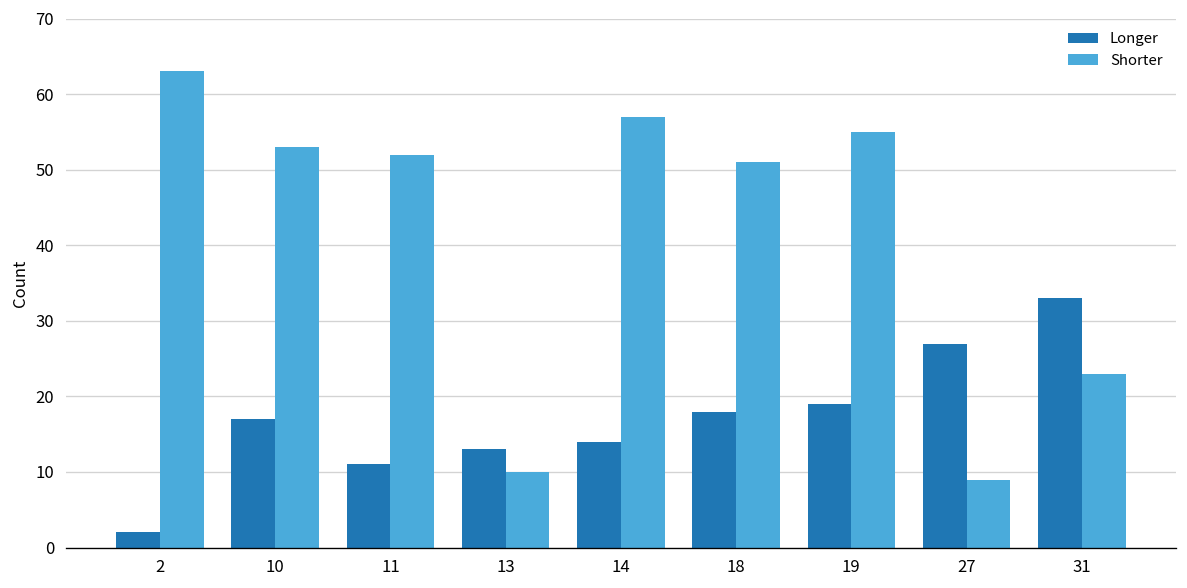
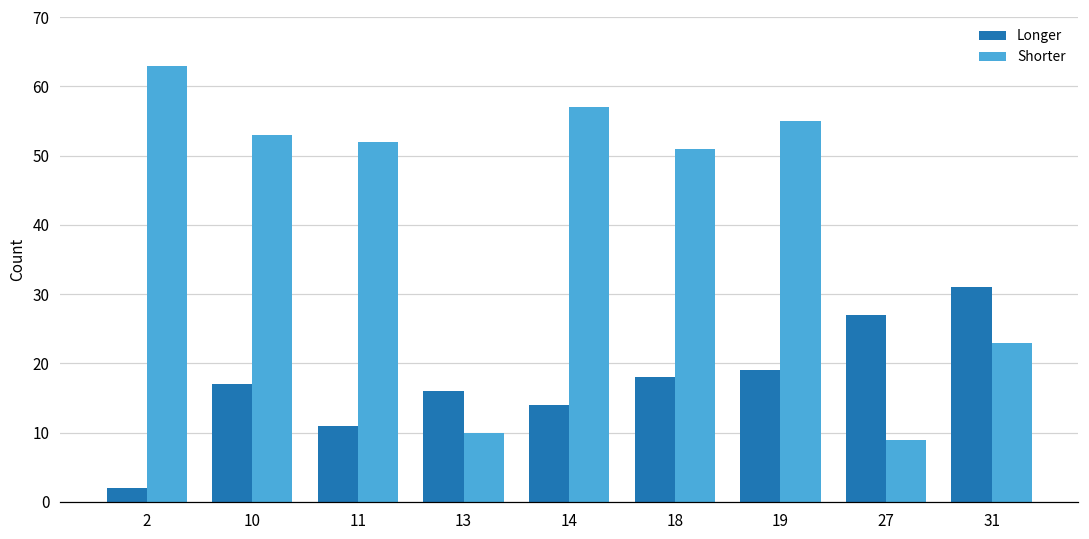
  {
    "Longer": {
      "2": 2,
      "10": 17,
      "11": 11,
-     "13": 13,
+     "13": 16,
      "14": 14,
      "18": 18,
      "19": 19,
      "27": 27,
-     "31": 33
+     "31": 31
    },
    "Shorter": {
      "2": 63,
      "10": 53,
      "11": 52,
      "13": 10,
      "14": 57,
      "18": 51,
      "19": 55,
      "27": 9,
      "31": 23
    }
  }
